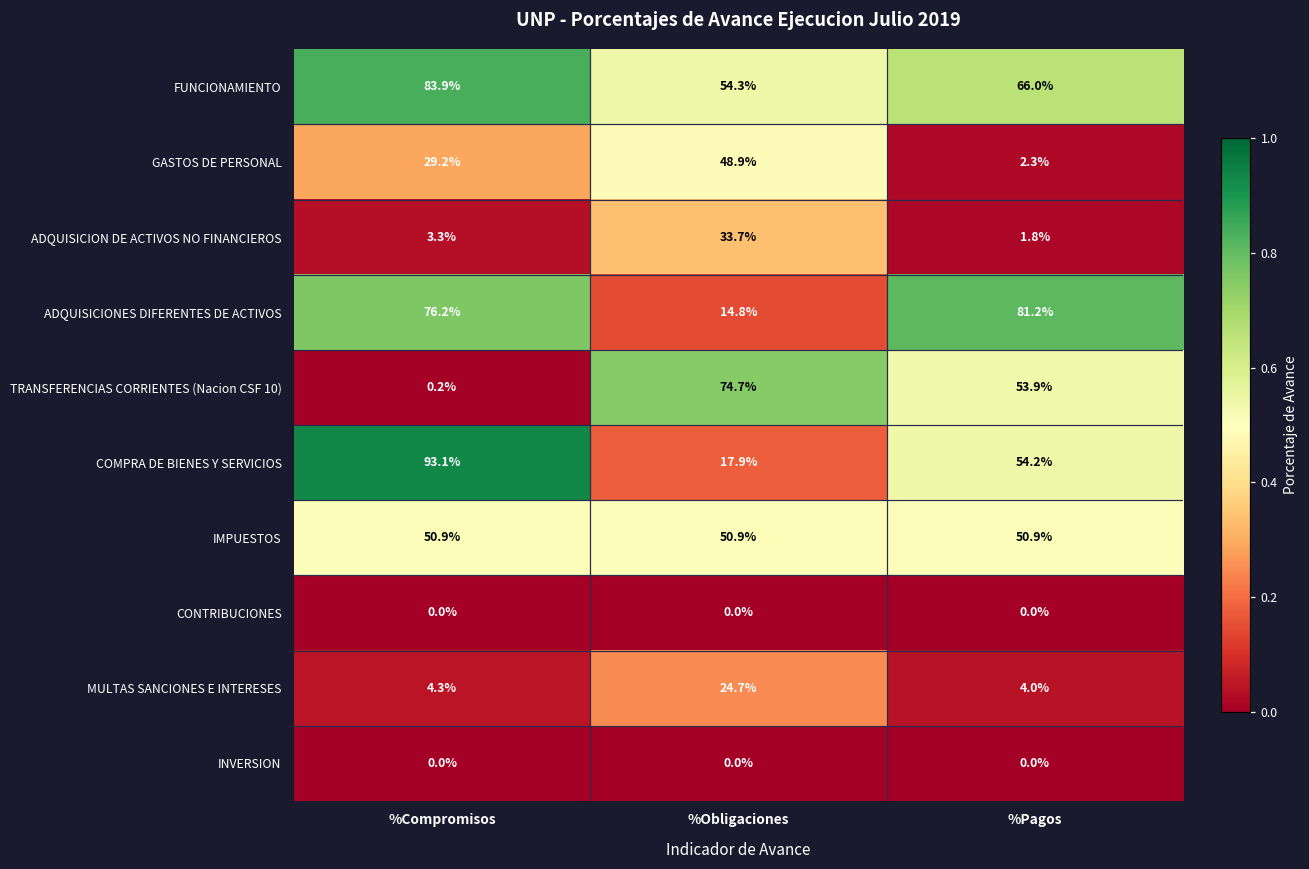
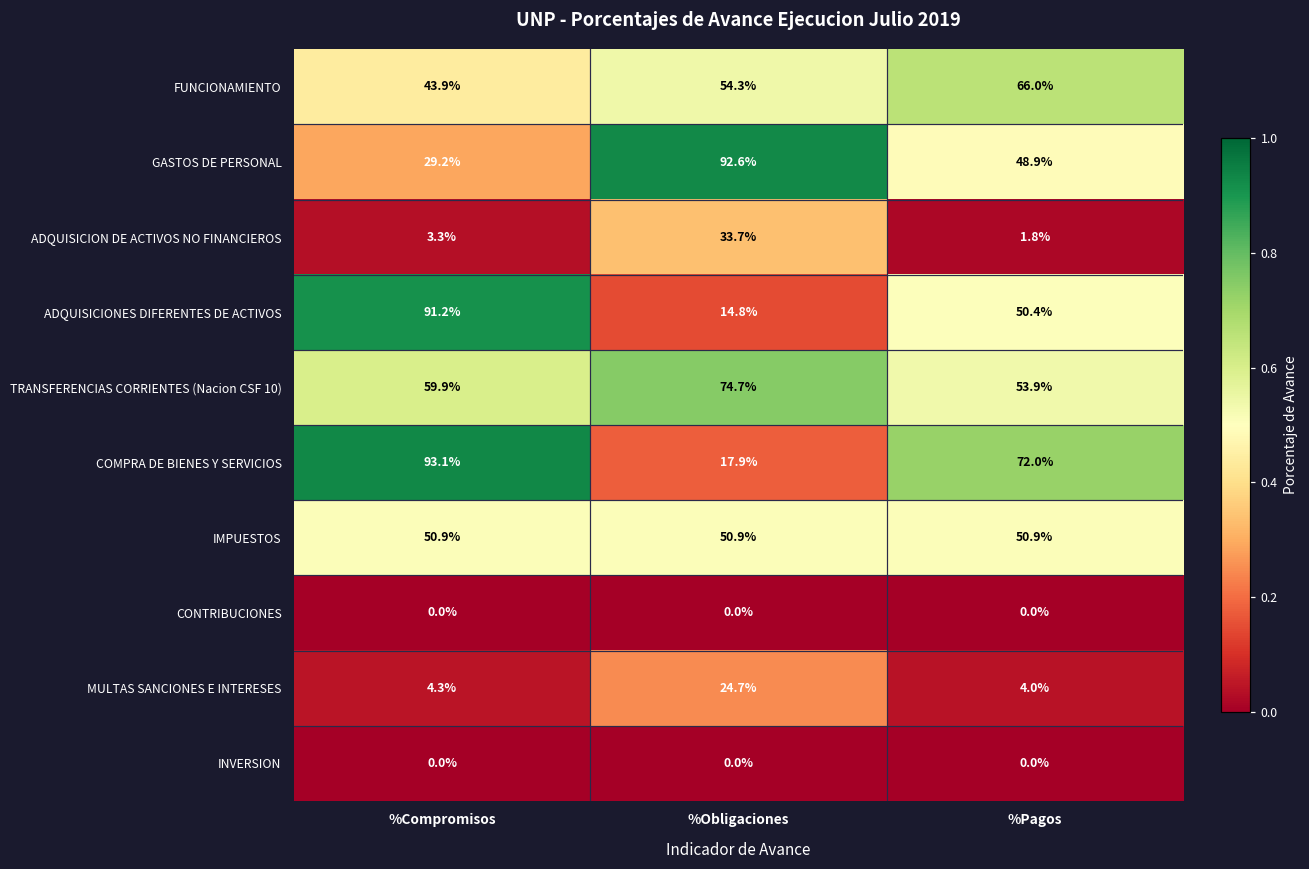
  {
    "FUNCIONAMIENTO": {
-     "%Compromisos": "83.9%",
+     "%Compromisos": "43.9%",
      "%Obligaciones": "54.3%",
      "%Pagos": "66.0%"
    },
    "GASTOS DE PERSONAL": {
      "%Compromisos": "29.2%",
-     "%Obligaciones": "48.9%",
-     "%Pagos": "2.3%"
+     "%Obligaciones": "92.6%",
+     "%Pagos": "48.9%"
    },
    "ADQUISICION DE ACTIVOS NO FINANCIEROS": {
      "%Compromisos": "3.3%",
      "%Obligaciones": "33.7%",
      "%Pagos": "1.8%"
    },
    "ADQUISICIONES DIFERENTES DE ACTIVOS": {
-     "%Compromisos": "76.2%",
+     "%Compromisos": "91.2%",
      "%Obligaciones": "14.8%",
-     "%Pagos": "81.2%"
+     "%Pagos": "50.4%"
    },
    "TRANSFERENCIAS CORRIENTES (Nacion CSF 10)": {
-     "%Compromisos": "0.2%",
+     "%Compromisos": "59.9%",
      "%Obligaciones": "74.7%",
      "%Pagos": "53.9%"
    },
    "COMPRA DE BIENES Y SERVICIOS": {
      "%Compromisos": "93.1%",
      "%Obligaciones": "17.9%",
-     "%Pagos": "54.2%"
+     "%Pagos": "72.0%"
    },
    "IMPUESTOS": {
      "%Compromisos": "50.9%",
      "%Obligaciones": "50.9%",
      "%Pagos": "50.9%"
    },
    "CONTRIBUCIONES": {
      "%Compromisos": "0.0%",
      "%Obligaciones": "0.0%",
      "%Pagos": "0.0%"
    },
    "MULTAS SANCIONES E INTERESES": {
      "%Compromisos": "4.3%",
      "%Obligaciones": "24.7%",
      "%Pagos": "4.0%"
    },
    "INVERSION": {
      "%Compromisos": "0.0%",
      "%Obligaciones": "0.0%",
      "%Pagos": "0.0%"
    }
  }
